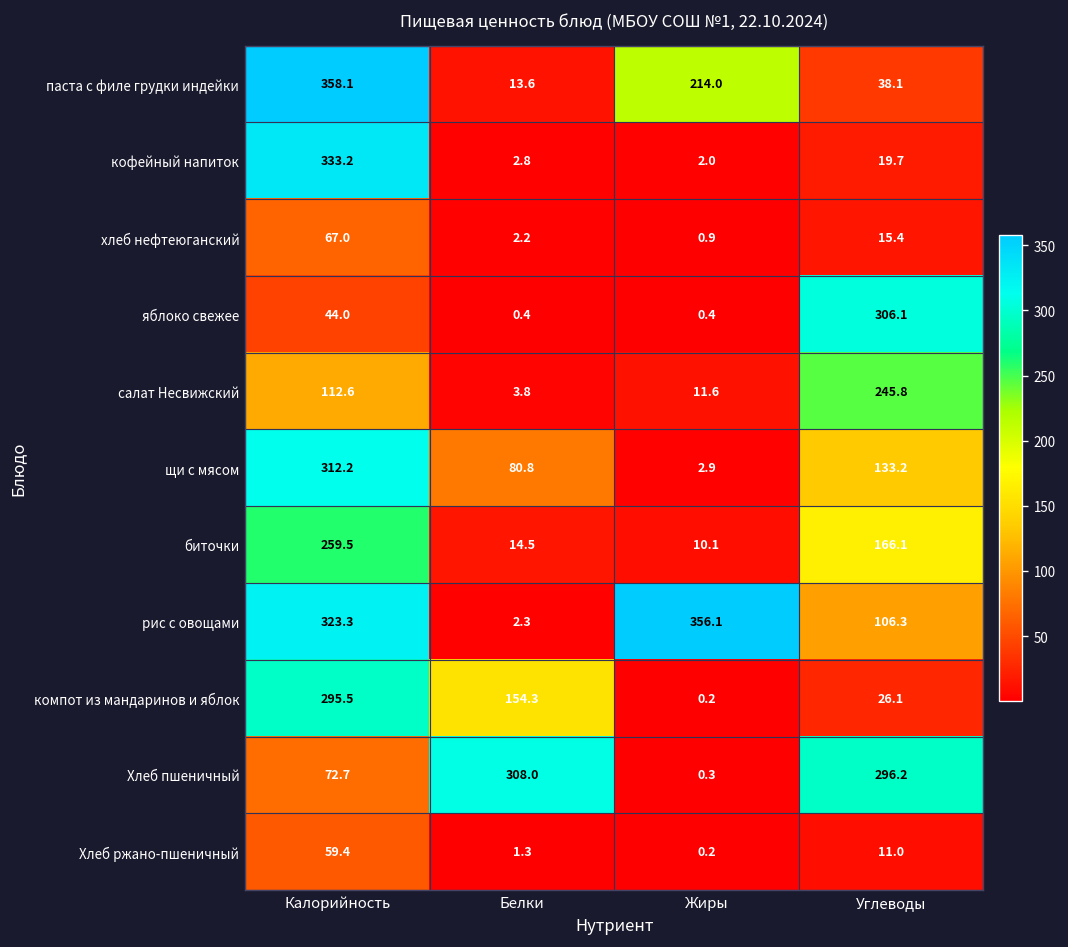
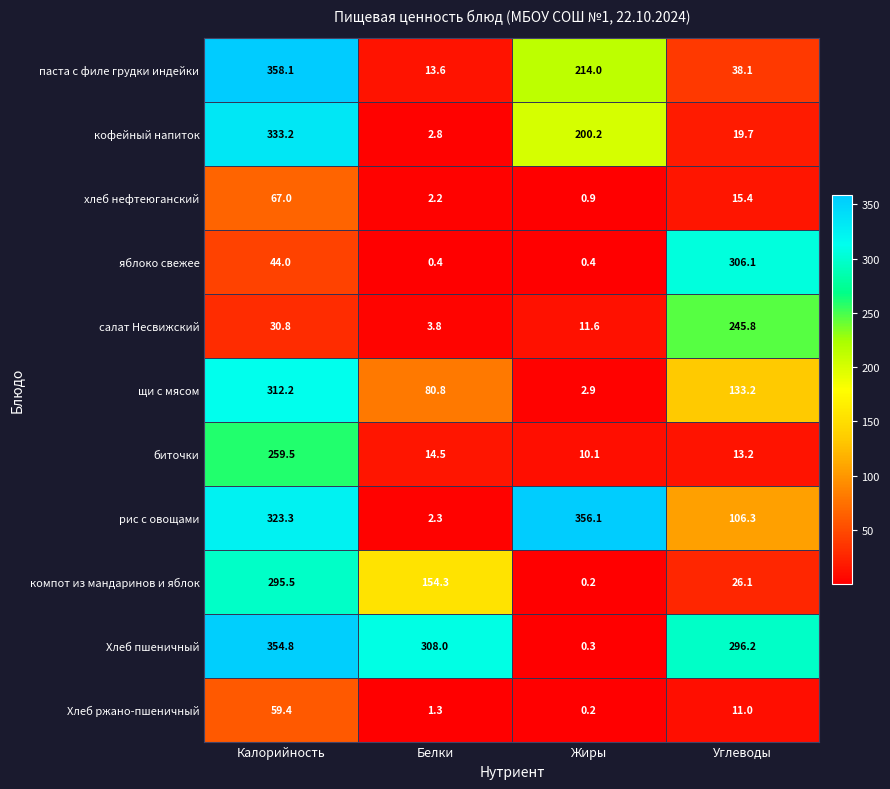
  {
    "паста с филе грудки индейки": {
      "Калорийность": 358.1,
      "Белки": 13.6,
      "Жиры": 214.0,
      "Углеводы": 38.1
    },
    "кофейный напиток": {
      "Калорийность": 333.2,
      "Белки": 2.8,
-     "Жиры": 2.0,
+     "Жиры": 200.2,
      "Углеводы": 19.7
    },
    "хлеб нефтеюганский": {
      "Калорийность": 67.0,
      "Белки": 2.2,
      "Жиры": 0.9,
      "Углеводы": 15.4
    },
    "яблоко свежее": {
      "Калорийность": 44.0,
      "Белки": 0.4,
      "Жиры": 0.4,
      "Углеводы": 306.1
    },
    "салат Несвижский": {
-     "Калорийность": 112.6,
+     "Калорийность": 30.8,
      "Белки": 3.8,
      "Жиры": 11.6,
      "Углеводы": 245.8
    },
    "щи с мясом": {
      "Калорийность": 312.2,
      "Белки": 80.8,
      "Жиры": 2.9,
      "Углеводы": 133.2
    },
    "биточки": {
      "Калорийность": 259.5,
      "Белки": 14.5,
      "Жиры": 10.1,
-     "Углеводы": 166.1
+     "Углеводы": 13.2
    },
    "рис с овощами": {
      "Калорийность": 323.3,
      "Белки": 2.3,
      "Жиры": 356.1,
      "Углеводы": 106.3
    },
    "компот из мандаринов и яблок": {
      "Калорийность": 295.5,
      "Белки": 154.3,
      "Жиры": 0.2,
      "Углеводы": 26.1
    },
    "Хлеб пшеничный": {
-     "Калорийность": 72.7,
+     "Калорийность": 354.8,
      "Белки": 308.0,
      "Жиры": 0.3,
      "Углеводы": 296.2
    },
    "Хлеб ржано-пшеничный": {
      "Калорийность": 59.4,
      "Белки": 1.3,
      "Жиры": 0.2,
      "Углеводы": 11.0
    }
  }
